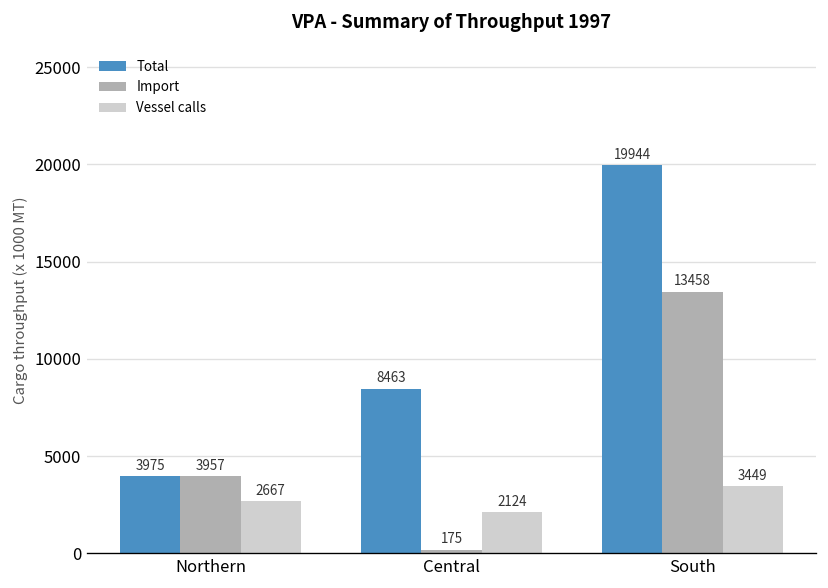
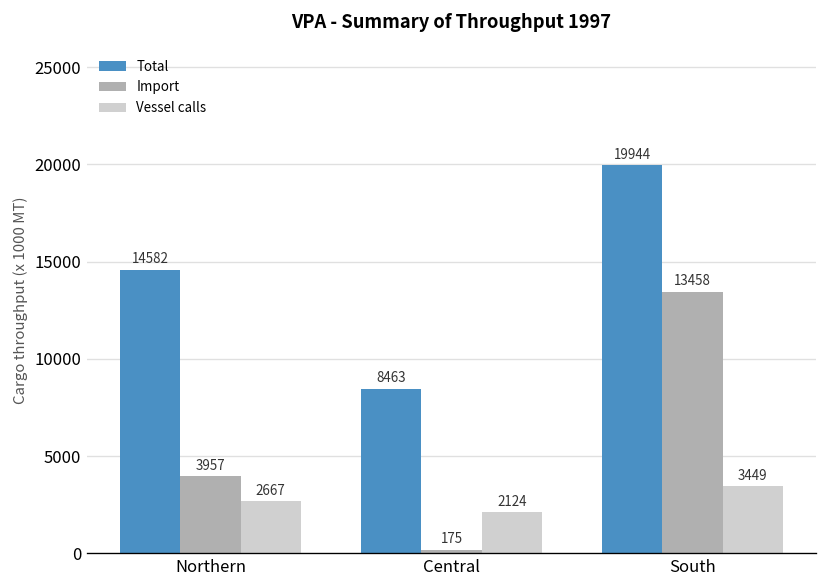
  {
    "Total": {
-     "Northern": 3975,
+     "Northern": 14582,
      "Central": 8463,
      "South": 19944
    }
  }
